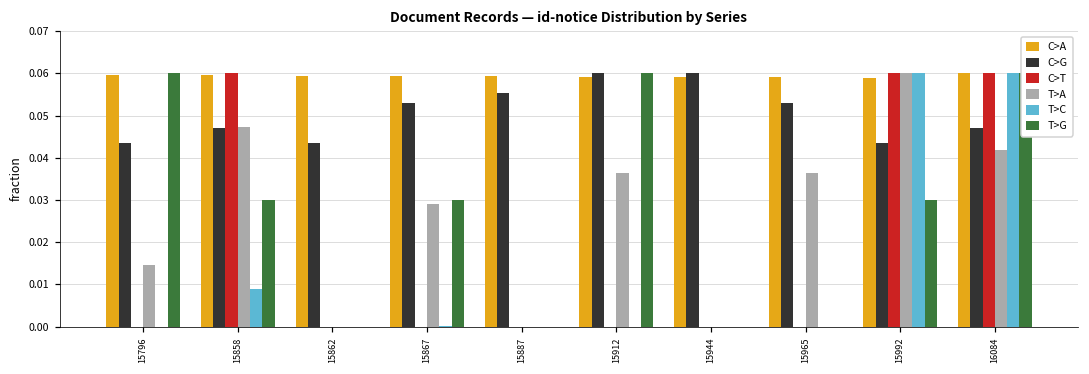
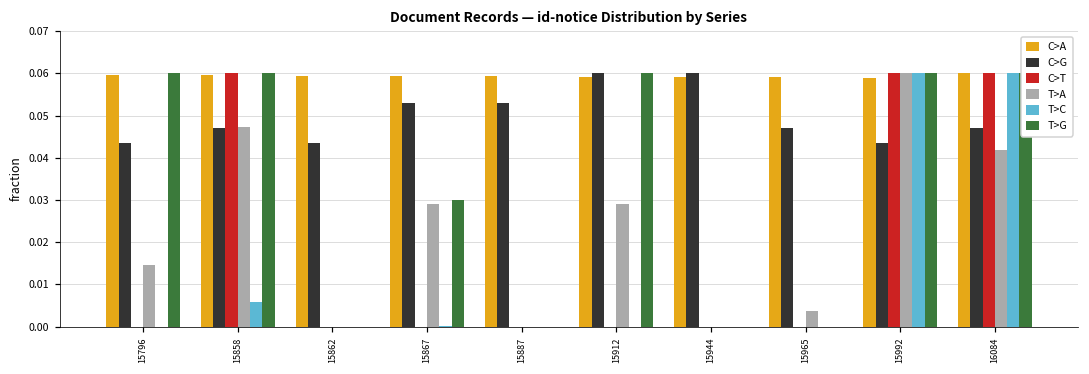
  {
    "C>A": {
      "15796": 0.060,
      "15858": 0.060,
      "15862": 0.059,
      "15867": 0.059,
      "15887": 0.059,
      "15912": 0.059,
      "15944": 0.059,
      "15965": 0.059,
      "15992": 0.059,
      "16084": 0.060
    },
    "C>G": {
      "15796": 0.044,
      "15858": 0.047,
      "15862": 0.044,
      "15867": 0.053,
-     "15887": 0.055,
+     "15887": 0.053,
      "15912": 0.060,
      "15944": 0.060,
-     "15965": 0.053,
+     "15965": 0.047,
      "15992": 0.044,
      "16084": 0.047
    },
    "C>T": {
      "15796": 0.000,
      "15858": 0.060,
      "15862": 0.000,
      "15867": 0.000,
      "15887": 0.000,
      "15912": 0.000,
      "15944": 0.000,
      "15965": 0.000,
      "15992": 0.060,
      "16084": 0.060
    },
    "T>A": {
      "15796": 0.015,
      "15858": 0.047,
      "15862": 0.000,
      "15867": 0.029,
      "15887": 0.000,
-     "15912": 0.036,
+     "15912": 0.029,
      "15944": 0.000,
-     "15965": 0.036,
+     "15965": 0.004,
      "15992": 0.060,
      "16084": 0.042
    },
    "T>C": {
      "15796": 0.000,
-     "15858": 0.009,
+     "15858": 0.006,
      "15862": 0.000,
      "15887": 0.000,
      "15912": 0.000,
      "15944": 0.000,
      "15965": 0.000,
      "15992": 0.060,
      "16084": 0.060
    },
    "T>G": {
      "15796": 0.060,
-     "15858": 0.030,
+     "15858": 0.060,
      "15862": 0.000,
      "15867": 0.030,
      "15887": 0.000,
      "15912": 0.060,
      "15944": 0.000,
      "15965": 0.000,
-     "15992": 0.030
+     "15992": 0.060
    }
  }
